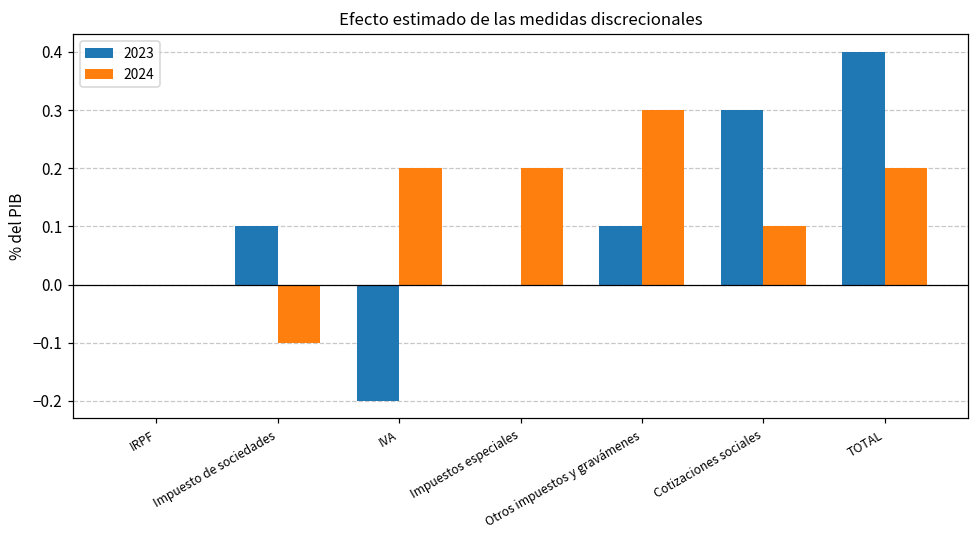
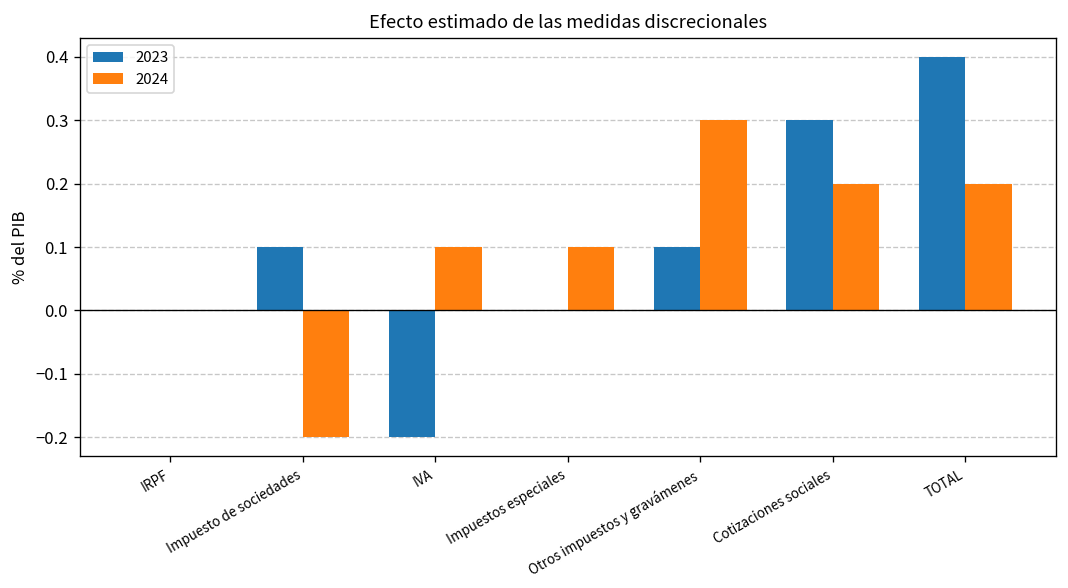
  {
    "2023": {
      "IRPF": 0.0,
      "Impuesto de sociedades": 0.1,
      "IVA": -0.2,
      "Impuestos especiales": 0.0,
      "Otros impuestos y gravámenes": 0.1,
      "Cotizaciones sociales": 0.3,
      "TOTAL": 0.4
    },
    "2024": {
      "IRPF": 0.0,
-     "Impuesto de sociedades": -0.1,
-     "IVA": 0.2,
-     "Impuestos especiales": 0.2,
+     "Impuesto de sociedades": -0.2,
+     "IVA": 0.1,
+     "Impuestos especiales": 0.1,
      "Otros impuestos y gravámenes": 0.3,
-     "Cotizaciones sociales": 0.1,
+     "Cotizaciones sociales": 0.2,
      "TOTAL": 0.2
    }
  }
